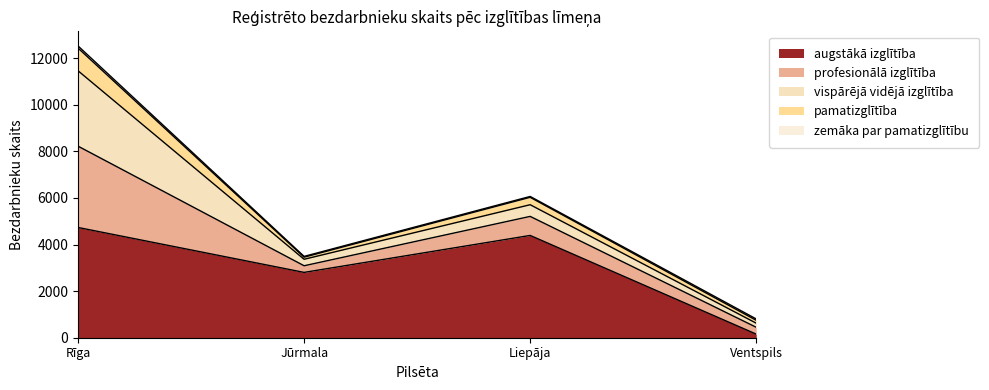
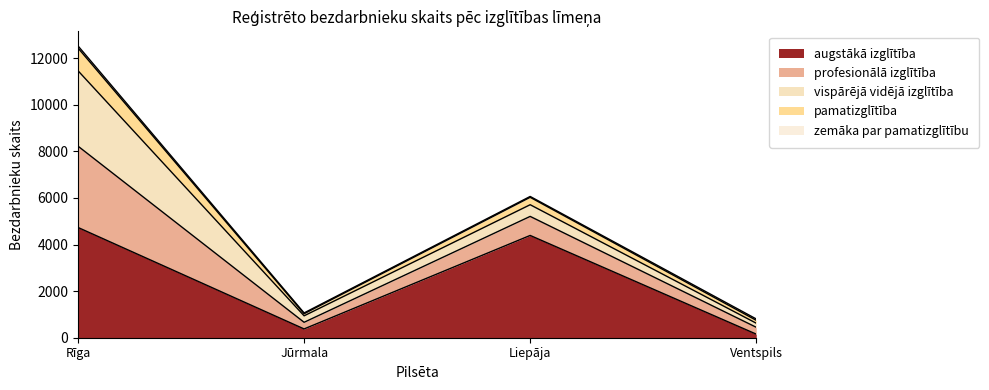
  {
    "augstākā izglītība": {
      "Rīga": 4700,
-     "Jūrmala": 2800,
+     "Jūrmala": 400,
      "Liepāja": 4400,
      "Ventspils": 200
    }
  }
